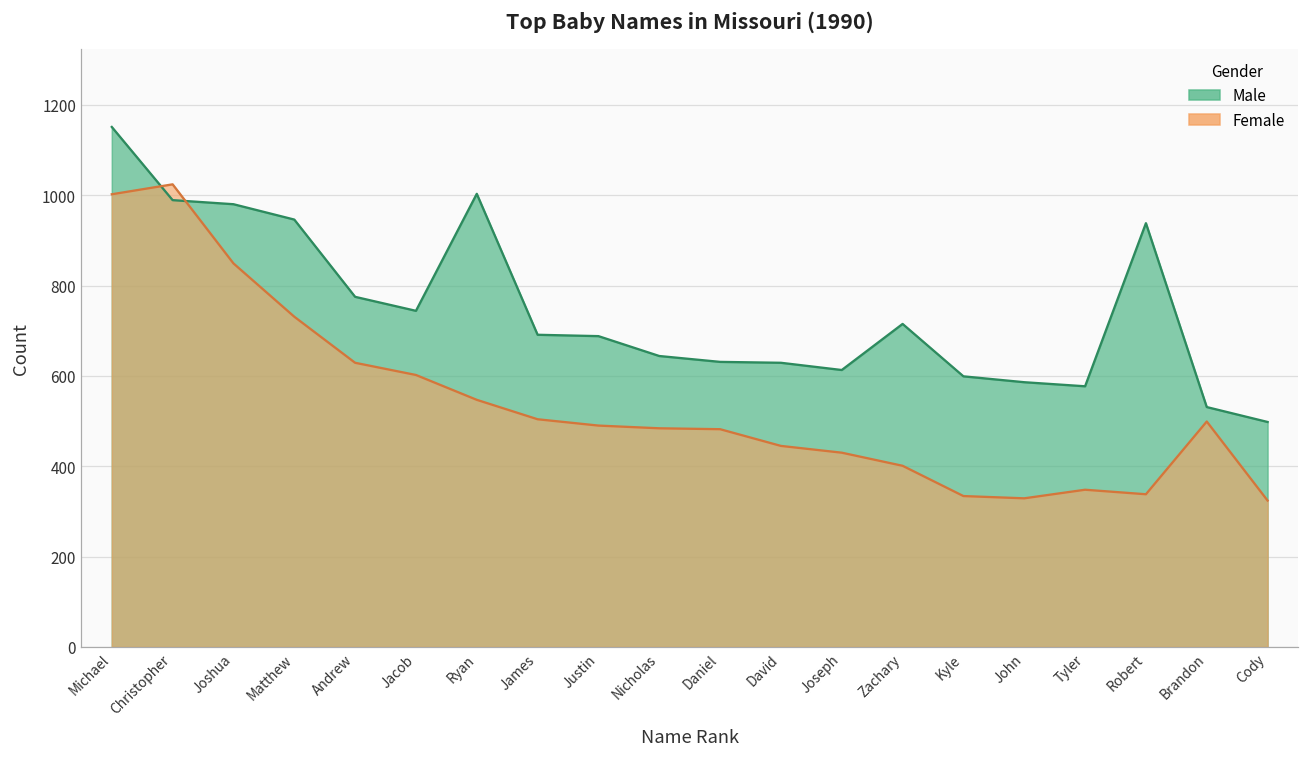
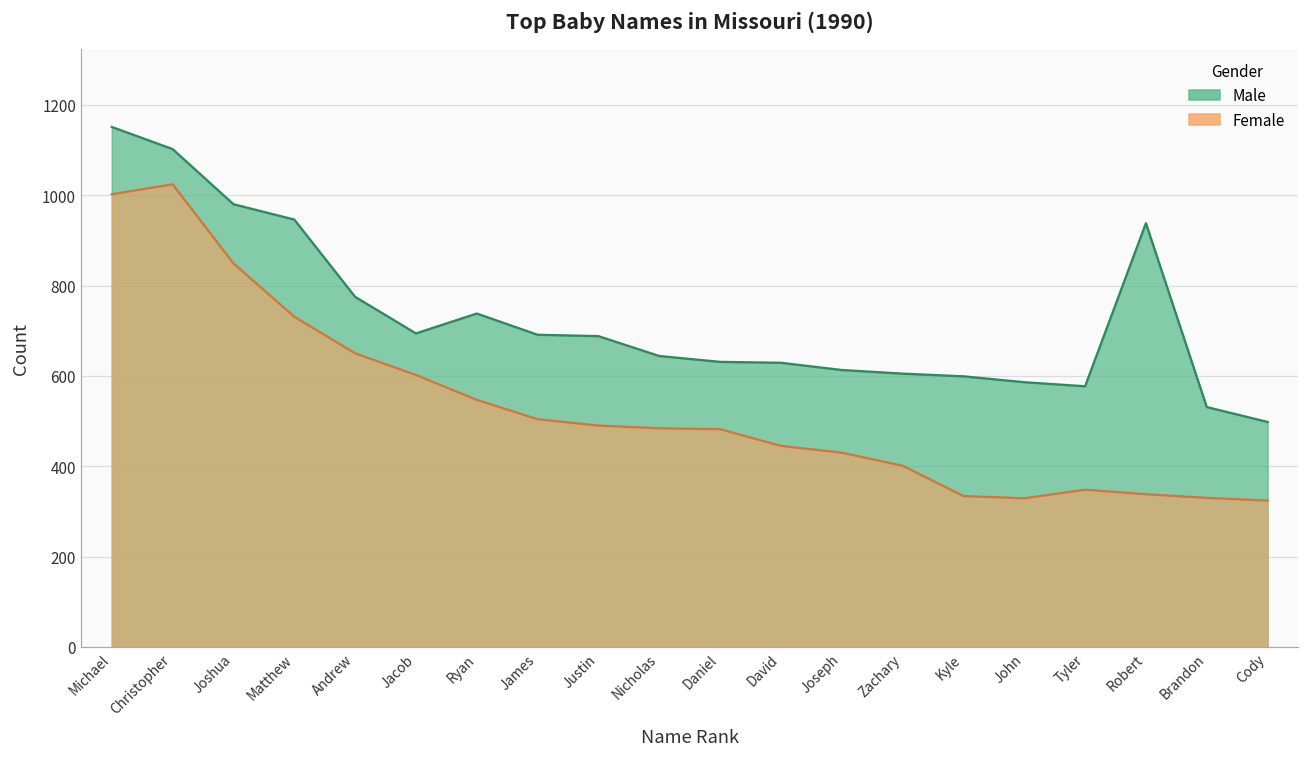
  {
    "Male": {
      "Michael": 1150,
-     "Christopher": 990,
+     "Christopher": 1100,
      "Joshua": 980,
      "Matthew": 950,
      "Andrew": 780,
-     "Jacob": 740,
-     "Ryan": 1000,
+     "Jacob": 690,
+     "Ryan": 740,
      "James": 690,
      "Justin": 690,
      "Nicholas": 640,
      "Daniel": 630,
      "David": 630,
      "Joseph": 610,
-     "Zachary": 720,
+     "Zachary": 610,
      "Kyle": 600,
      "John": 590,
      "Tyler": 580,
      "Robert": 940,
      "Brandon": 530,
      "Cody": 500
    },
    "Female": {
      "Michael": 1000,
      "Christopher": 1020,
      "Joshua": 850,
      "Matthew": 730,
-     "Andrew": 630,
+     "Andrew": 650,
      "Jacob": 600,
      "Ryan": 550,
      "James": 500,
      "Justin": 490,
      "Nicholas": 480,
      "Daniel": 480,
      "David": 450,
      "Joseph": 430,
      "Zachary": 400,
      "Kyle": 330,
      "John": 330,
      "Tyler": 350,
      "Robert": 340,
-     "Brandon": 500,
+     "Brandon": 330,
      "Cody": 320
    }
  }
